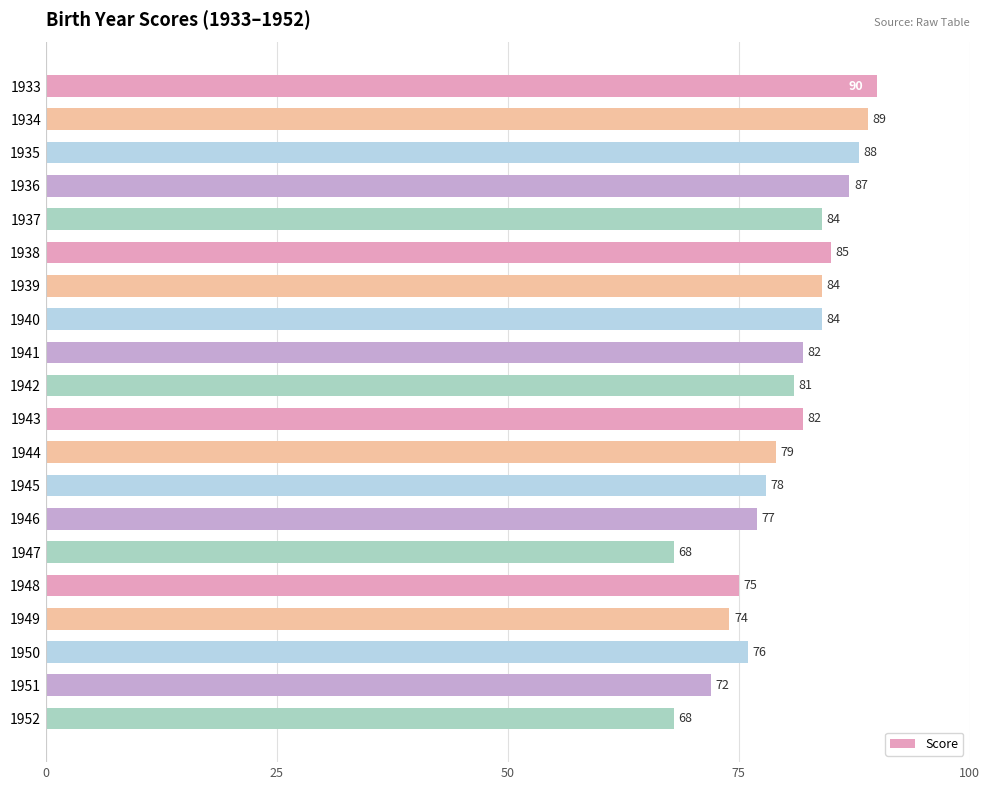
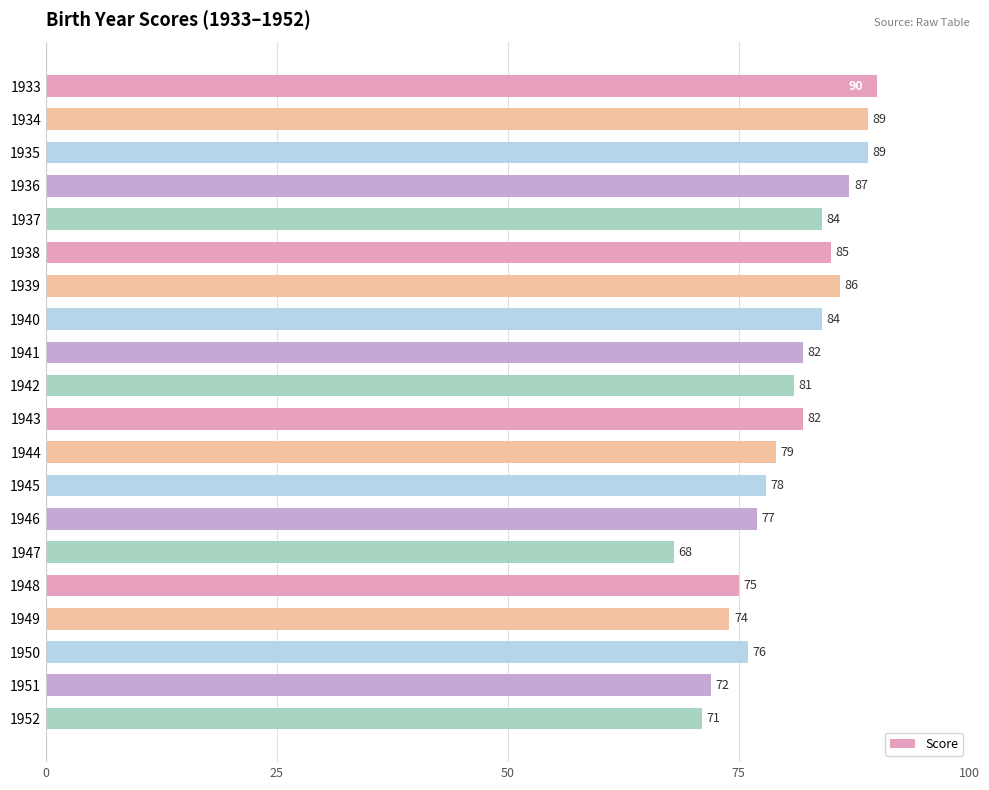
  {
    "1933": 90,
    "1934": 89,
-   "1935": 88,
+   "1935": 89,
    "1936": 87,
    "1937": 84,
    "1938": 85,
-   "1939": 84,
+   "1939": 86,
    "1940": 84,
    "1941": 82,
    "1942": 81,
    "1943": 82,
    "1944": 79,
    "1945": 78,
    "1946": 77,
    "1947": 68,
    "1948": 75,
    "1949": 74,
    "1950": 76,
    "1951": 72,
-   "1952": 68
+   "1952": 71
  }
